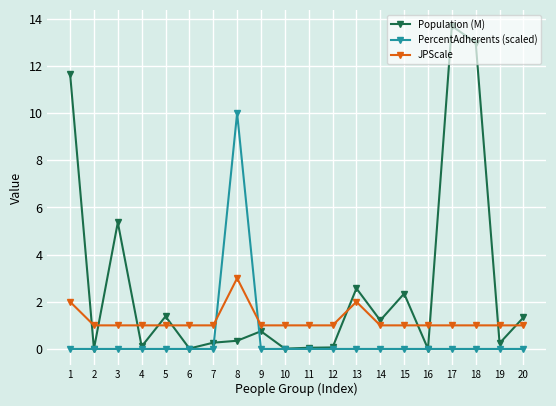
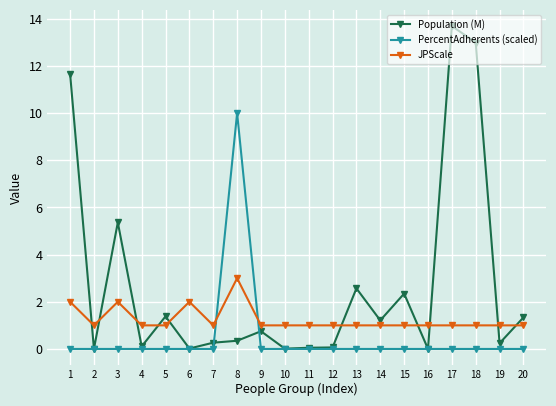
  {
    "Population (M)": {
      "1": 11.7,
      "3": 5.4,
      "4": 0.1,
      "5": 1.4,
      "7": 0.3,
      "8": 0.3,
      "9": 0.8,
      "13": 2.6,
      "14": 1.2,
      "15": 2.3,
      "19": 0.2,
      "20": 1.3
    },
    "PercentAdherents (scaled)": {
      "1": 0,
      "3": 0,
      "4": 0,
      "5": 0,
      "7": 0,
      "8": 10,
      "9": 0,
      "13": 0,
      "14": 0,
      "15": 0,
      "17": 0,
      "18": 0,
      "19": 0,
      "20": 0
    },
    "JPScale": {
      "1": 2,
      "2": 1,
-     "3": 1,
+     "3": 2,
      "4": 1,
      "5": 1,
-     "6": 1,
+     "6": 2,
      "7": 1,
      "8": 3,
      "9": 1,
      "10": 1,
      "11": 1,
      "12": 1,
-     "13": 2,
+     "13": 1,
      "14": 1,
      "15": 1,
      "16": 1,
      "17": 1,
      "18": 1,
      "19": 1,
      "20": 1
    }
  }
